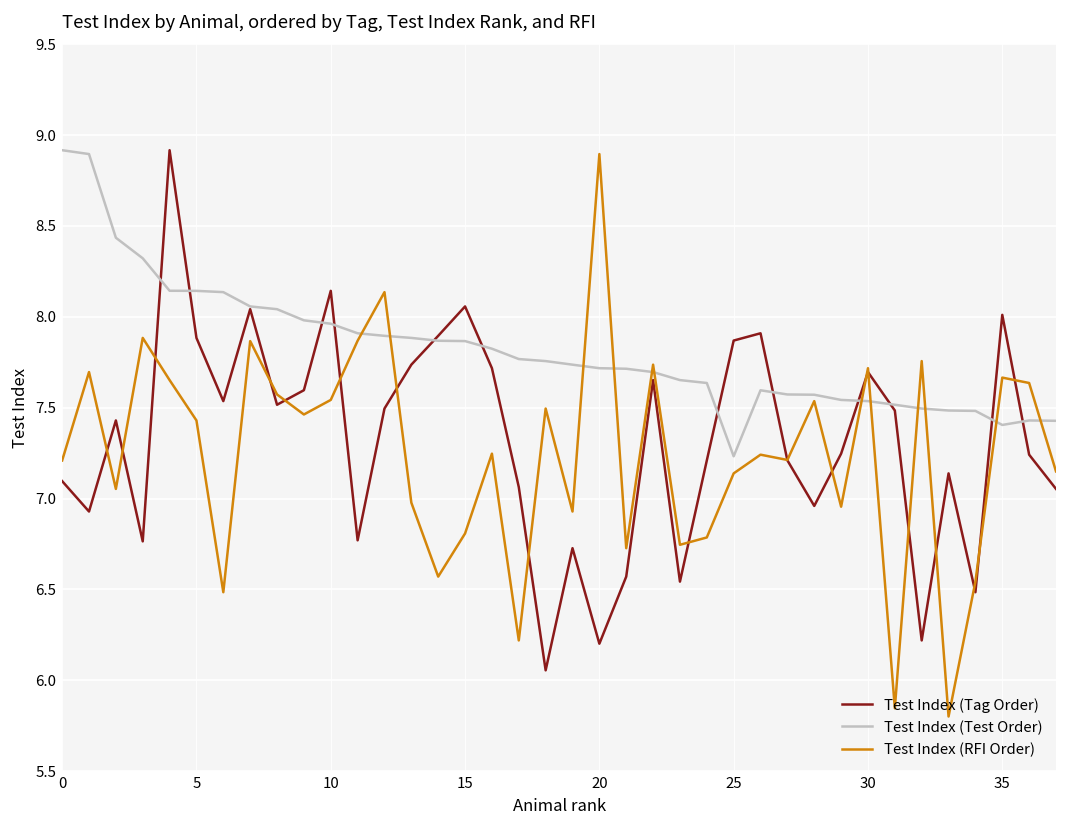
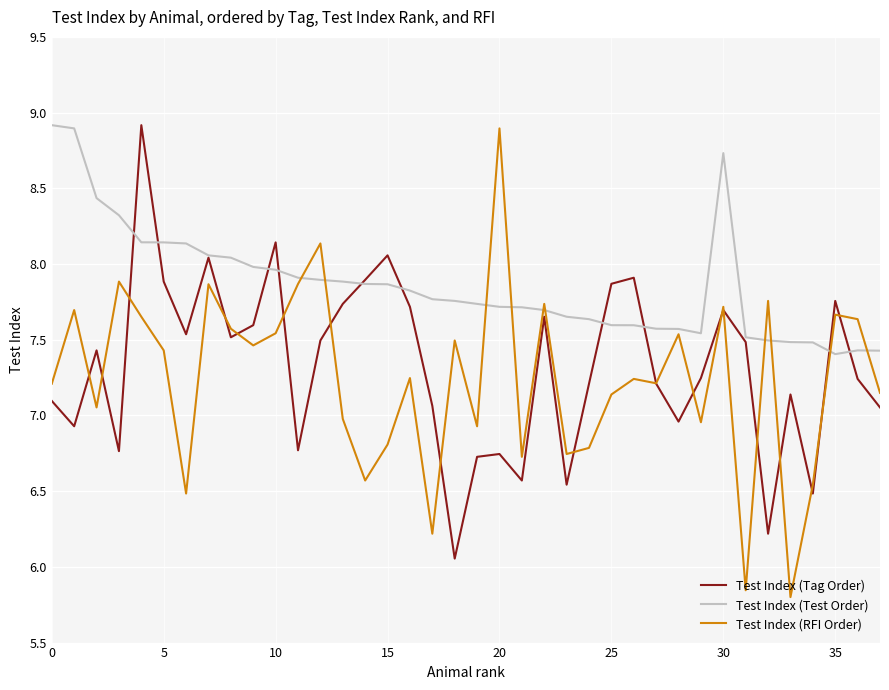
  {
    "Test Index (Tag Order)": {
      "0": 7.10,
      "5": 7.88,
      "10": 8.14,
      "15": 8.06,
-     "20": 6.20,
+     "20": 6.75,
      "25": 7.87,
      "30": 7.70,
-     "35": 8.01
+     "35": 7.76
    },
    "Test Index (Test Order)": {
      "0": 8.92,
      "5": 8.14,
      "10": 7.96,
      "15": 7.87,
      "20": 7.72,
-     "25": 7.23,
-     "30": 7.54,
+     "25": 7.60,
+     "30": 8.73,
      "35": 7.40
    },
    "Test Index (RFI Order)": {
      "0": 7.21,
      "5": 7.43,
      "10": 7.54,
      "15": 6.81,
      "20": 8.90,
      "25": 7.14,
      "30": 7.72,
      "35": 7.67
    }
  }
